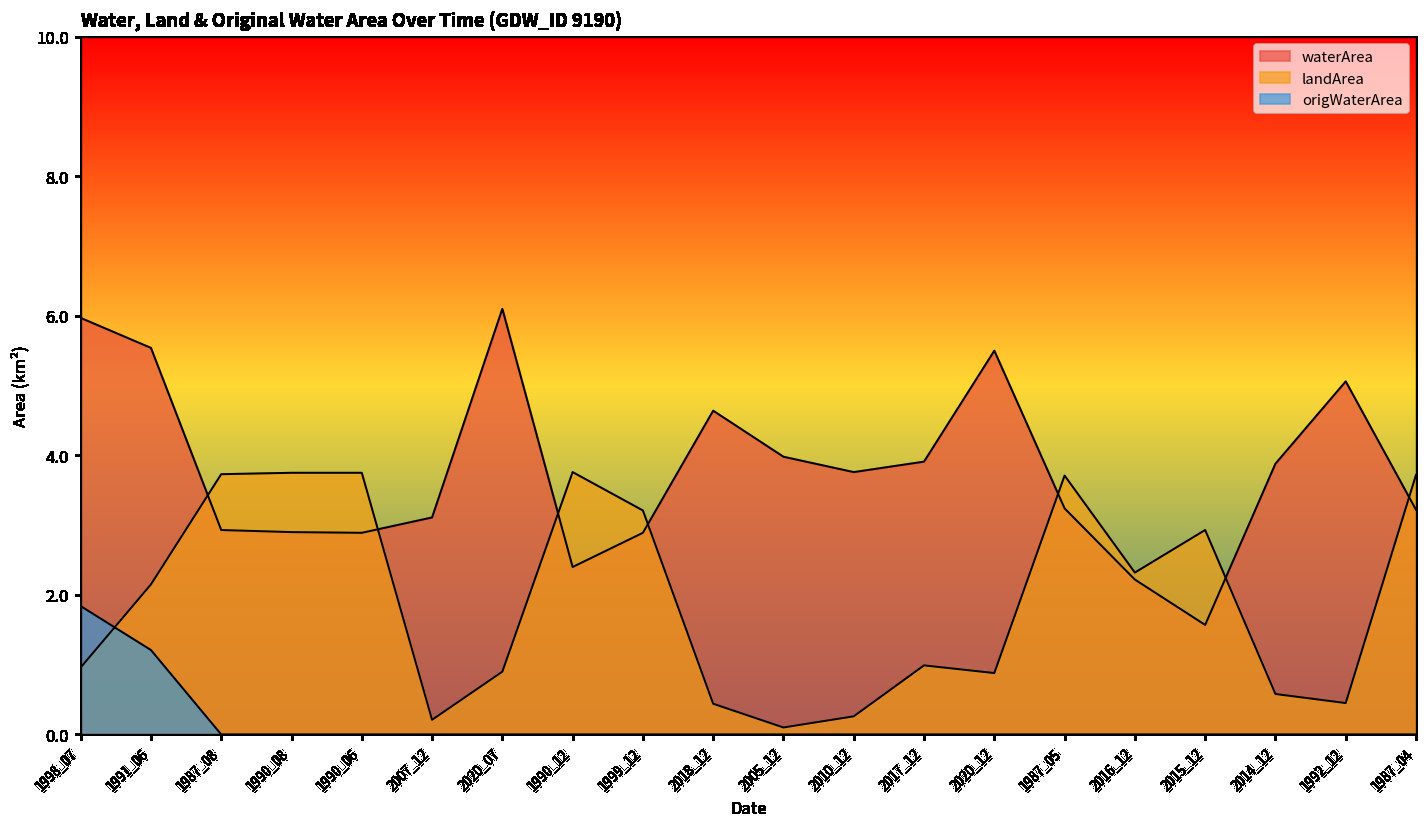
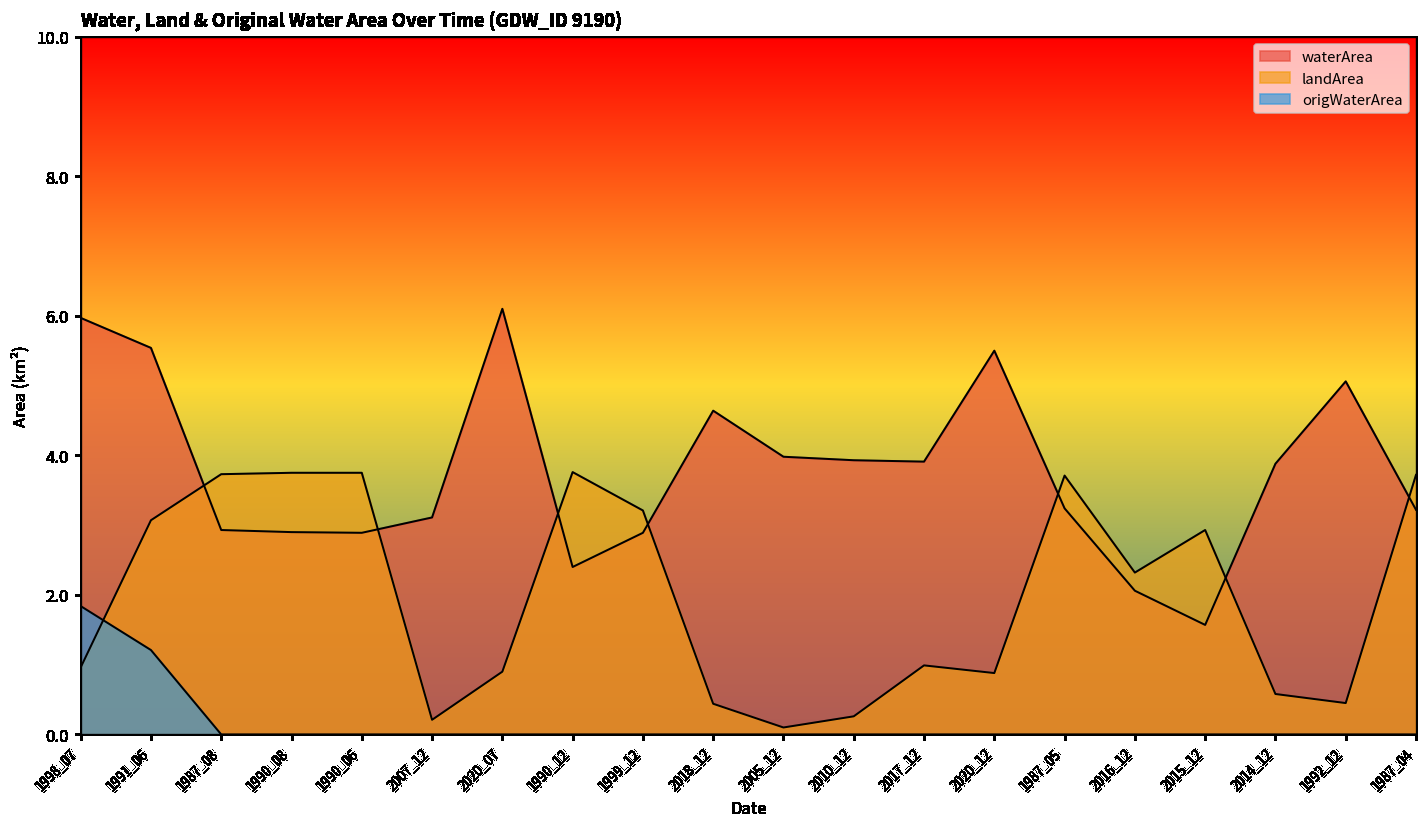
  {
    "waterArea": {
      "1998_07": 6.0,
      "1991_06": 5.5,
      "1987_08": 2.9,
      "1990_08": 2.9,
      "1990_06": 2.9,
      "2007_12": 3.1,
      "2020_07": 6.1,
      "1990_12": 2.4,
      "1999_12": 2.9,
      "2018_12": 4.6,
      "2005_12": 4.0,
-     "2010_12": 3.8,
+     "2010_12": 3.9,
      "2017_12": 3.9,
      "2020_12": 5.5,
      "1987_05": 3.2,
-     "2016_12": 2.2,
+     "2016_12": 2.1,
      "2015_12": 1.6,
      "2014_12": 3.9,
      "1992_12": 5.1,
      "1987_04": 3.2
    },
    "landArea": {
      "1998_07": 1.0,
-     "1991_06": 2.2,
+     "1991_06": 3.1,
      "1987_08": 3.7,
      "1990_08": 3.8,
      "1990_06": 3.8,
      "2007_12": 0.2,
      "2020_07": 0.9,
      "1990_12": 3.8,
      "1999_12": 3.2,
      "2018_12": 0.4,
      "2005_12": 0.1,
      "2010_12": 0.3,
      "2017_12": 1.0,
      "2020_12": 0.9,
      "1987_05": 3.7,
      "2016_12": 2.3,
      "2015_12": 2.9,
      "2014_12": 0.6,
      "1992_12": 0.5,
      "1987_04": 3.7
    },
    "origWaterArea": {
      "1998_07": 1.8,
      "1991_06": 1.2,
      "1987_08": 0.0,
      "1990_08": 0.0,
      "1990_06": 0.0,
      "2007_12": 0.0,
      "2020_07": 0.0,
      "1990_12": 0.0,
      "1999_12": 0.0,
      "2018_12": 0.0,
      "2005_12": 0.0,
      "2010_12": 0.0,
      "2017_12": 0.0,
      "2020_12": 0.0,
      "1987_05": 0.0,
      "2016_12": 0.0,
      "2015_12": 0.0,
      "2014_12": 0.0,
      "1992_12": 0.0,
      "1987_04": 0.0
    }
  }
